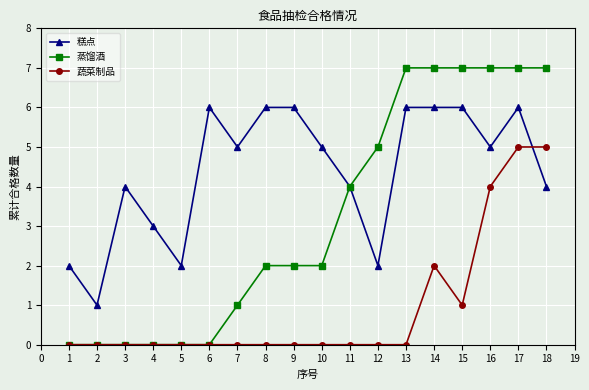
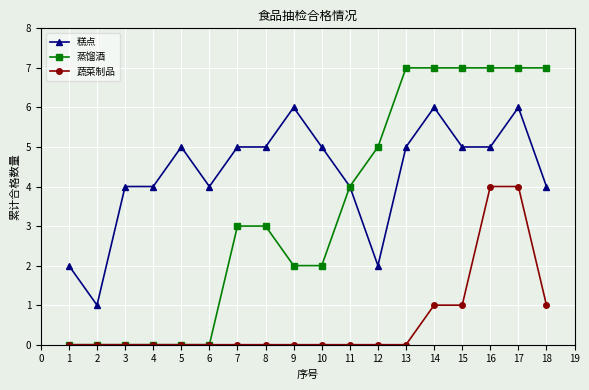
  {
    "糕点": {
      "1": 2,
      "2": 1,
      "3": 4,
-     "4": 3,
-     "5": 2,
-     "6": 6,
+     "4": 4,
+     "5": 5,
+     "6": 4,
      "7": 5,
-     "8": 6,
+     "8": 5,
      "9": 6,
      "10": 5,
      "12": 2,
-     "13": 6,
+     "13": 5,
      "14": 6,
-     "15": 6,
+     "15": 5,
      "16": 5,
      "17": 6,
      "18": 4
    },
    "蒸馏酒": {
-     "7": 1,
-     "8": 2,
+     "7": 3,
+     "8": 3,
      "9": 2,
      "10": 2,
      "12": 5,
      "13": 7,
      "14": 7,
      "15": 7,
      "16": 7,
      "17": 7,
      "18": 7
    },
    "蔬菜制品": {
      "7": 0,
      "8": 0,
      "9": 0,
      "10": 0,
      "11": 0,
      "12": 0,
      "13": 0,
-     "14": 2,
+     "14": 1,
      "15": 1,
      "16": 4,
-     "17": 5,
-     "18": 5
+     "17": 4,
+     "18": 1
    }
  }
